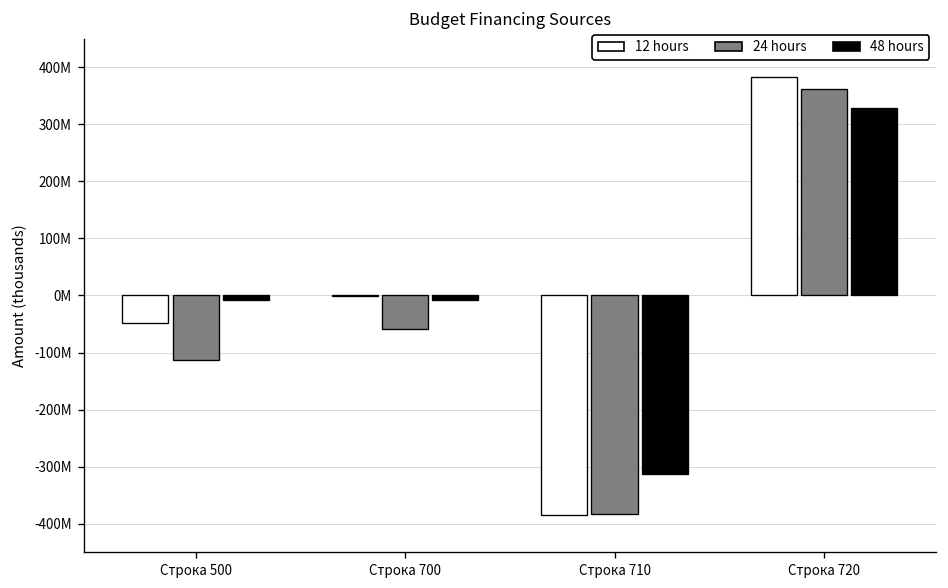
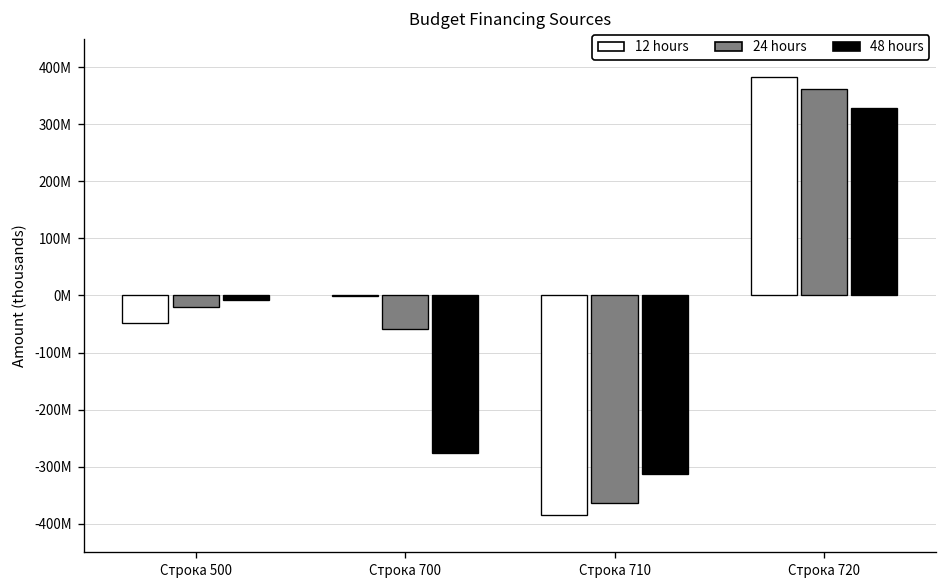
  {
    "12 hours": {
      "Строка 500": -50000000,
      "Строка 710": -380000000,
      "Строка 720": 380000000
    },
    "24 hours": {
-     "Строка 500": -110000000,
+     "Строка 500": -20000000,
      "Строка 700": -60000000,
-     "Строка 710": -380000000,
+     "Строка 710": -360000000,
      "Строка 720": 360000000
    },
    "48 hours": {
      "Строка 500": -10000000,
-     "Строка 700": -10000000,
+     "Строка 700": -280000000,
      "Строка 710": -310000000,
      "Строка 720": 330000000
    }
  }
